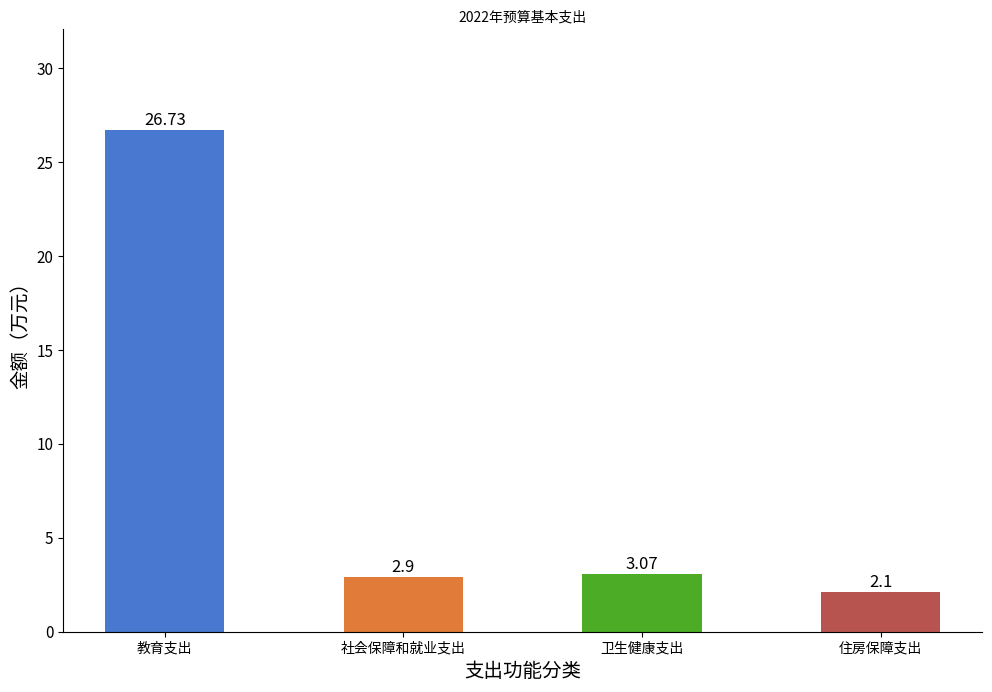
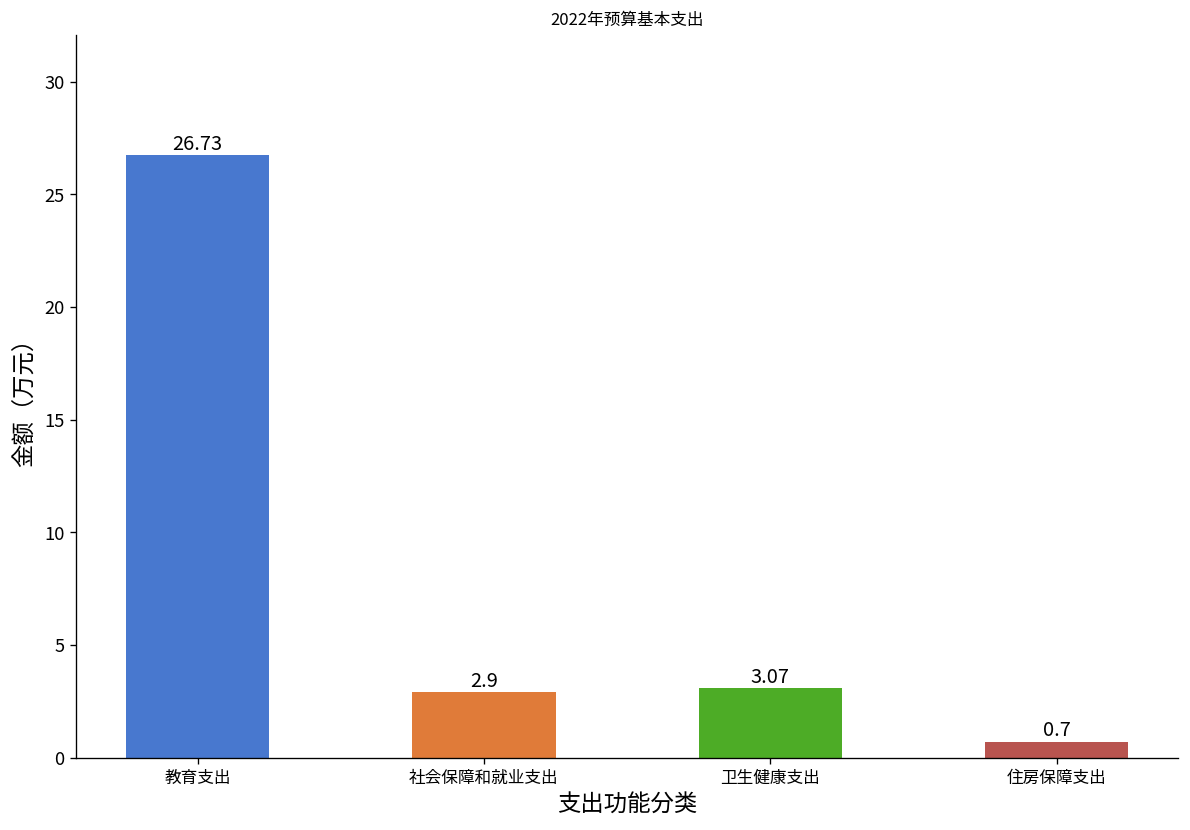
  {
    "教育支出": 26.73,
    "社会保障和就业支出": 2.9,
    "卫生健康支出": 3.07,
-   "住房保障支出": 2.1
+   "住房保障支出": 0.7
  }
